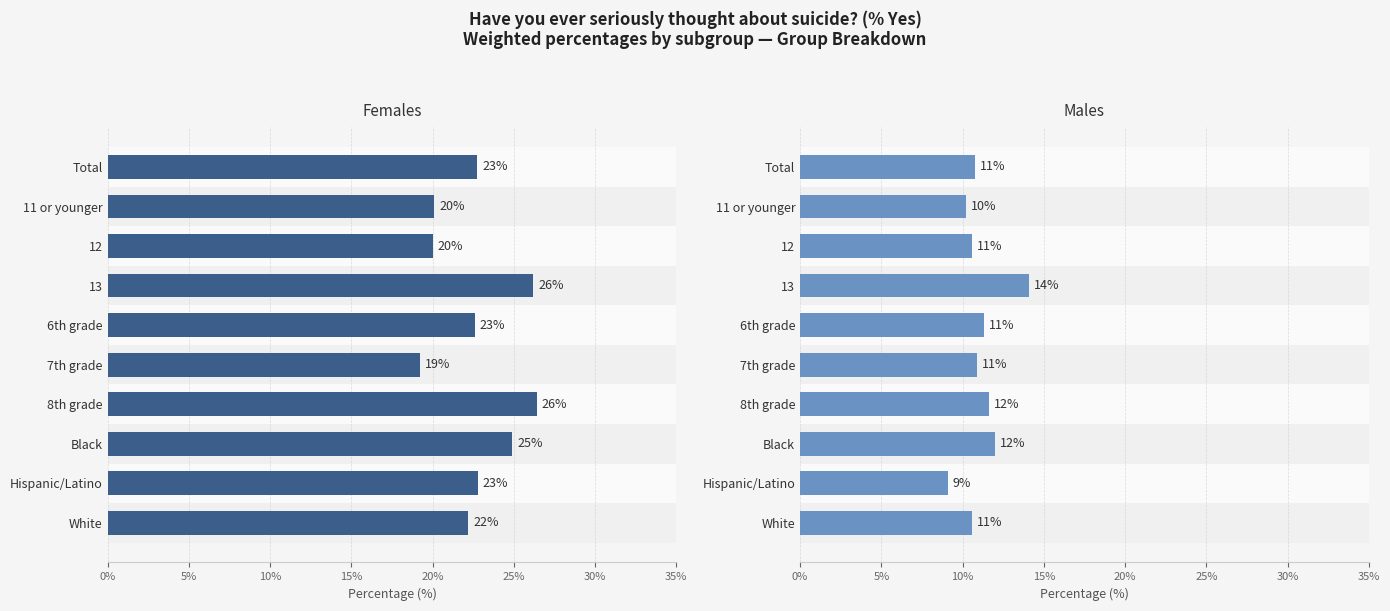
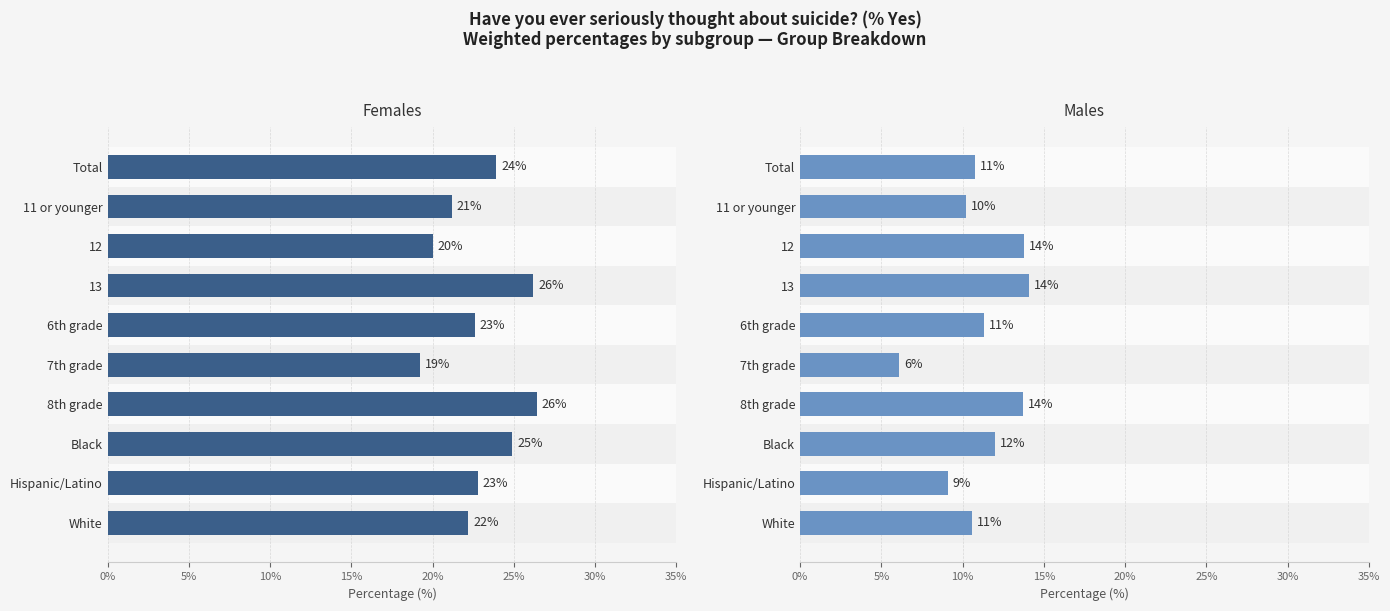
  {
    "Females": {
-     "Total": "23%",
-     "11 or younger": "20%",
+     "Total": "24%",
+     "11 or younger": "21%",
      "12": "20%",
      "13": "26%",
      "6th grade": "23%",
      "7th grade": "19%",
      "8th grade": "26%",
      "Black": "25%",
      "Hispanic/Latino": "23%",
      "White": "22%"
    },
    "Males": {
      "Total": "11%",
      "11 or younger": "10%",
-     "12": "11%",
+     "12": "14%",
      "13": "14%",
      "6th grade": "11%",
-     "7th grade": "11%",
-     "8th grade": "12%",
+     "7th grade": "6%",
+     "8th grade": "14%",
      "Black": "12%",
      "Hispanic/Latino": "9%",
      "White": "11%"
    }
  }
